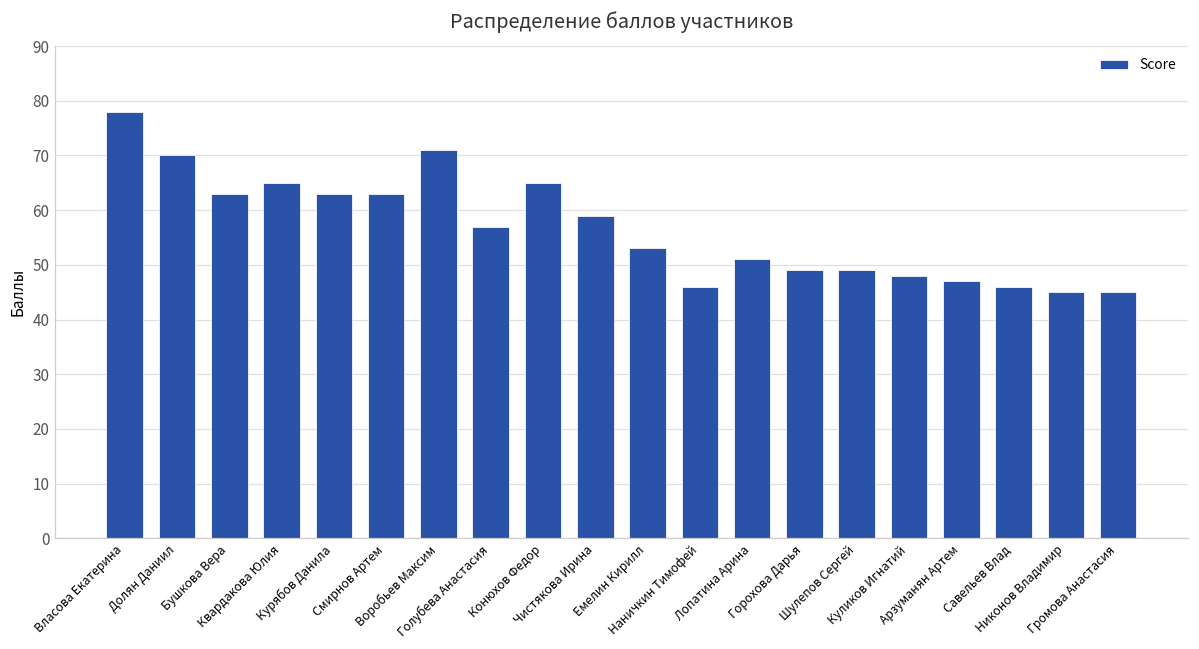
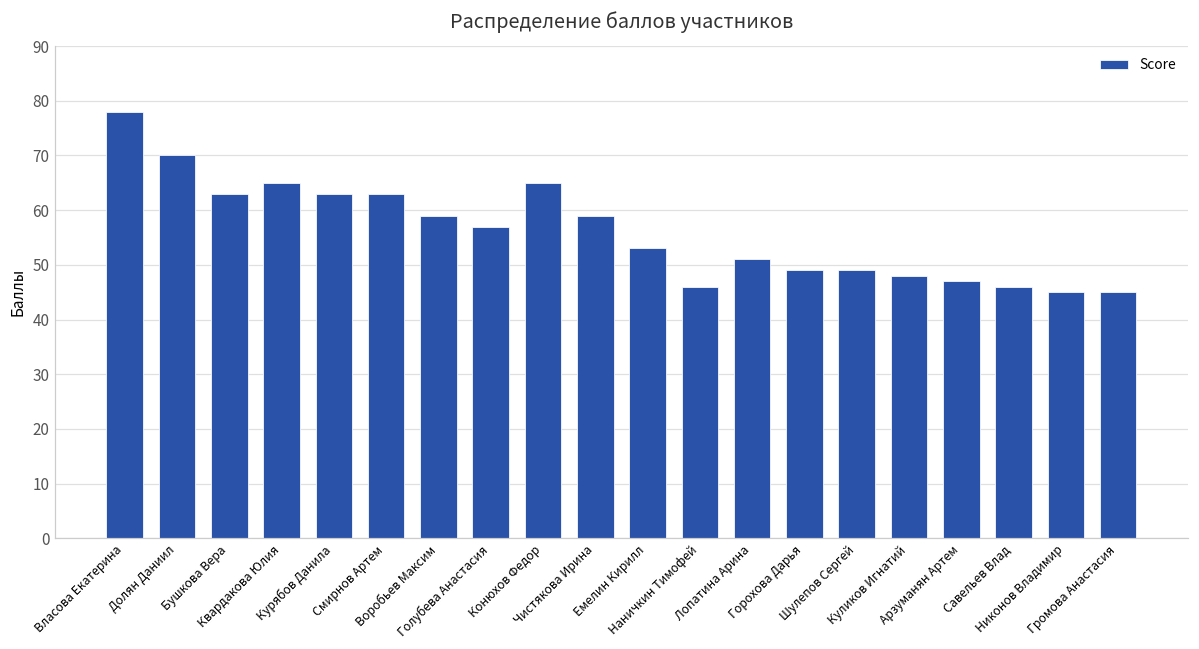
  {
    "Власова Екатерина": 78,
    "Долян Даниил": 70,
    "Бушкова Вера": 63,
    "Квардакова Юлия": 65,
    "Курябов Данила": 63,
    "Смирнов Артем": 63,
-   "Воробьев Максим": 71,
+   "Воробьев Максим": 59,
    "Голубева Анастасия": 57,
    "Конюхов Федор": 65,
    "Чистякова Ирина": 59,
    "Емелин Кирилл": 53,
    "Наничкин Тимофей": 46,
    "Лопатина Арина": 51,
    "Горохова Дарья": 49,
    "Шулепов Сергей": 49,
    "Куликов Игнатий": 48,
    "Арзуманян Артем": 47,
    "Савельев Влад": 46,
    "Никонов Владимир": 45,
    "Громова Анастасия": 45
  }
